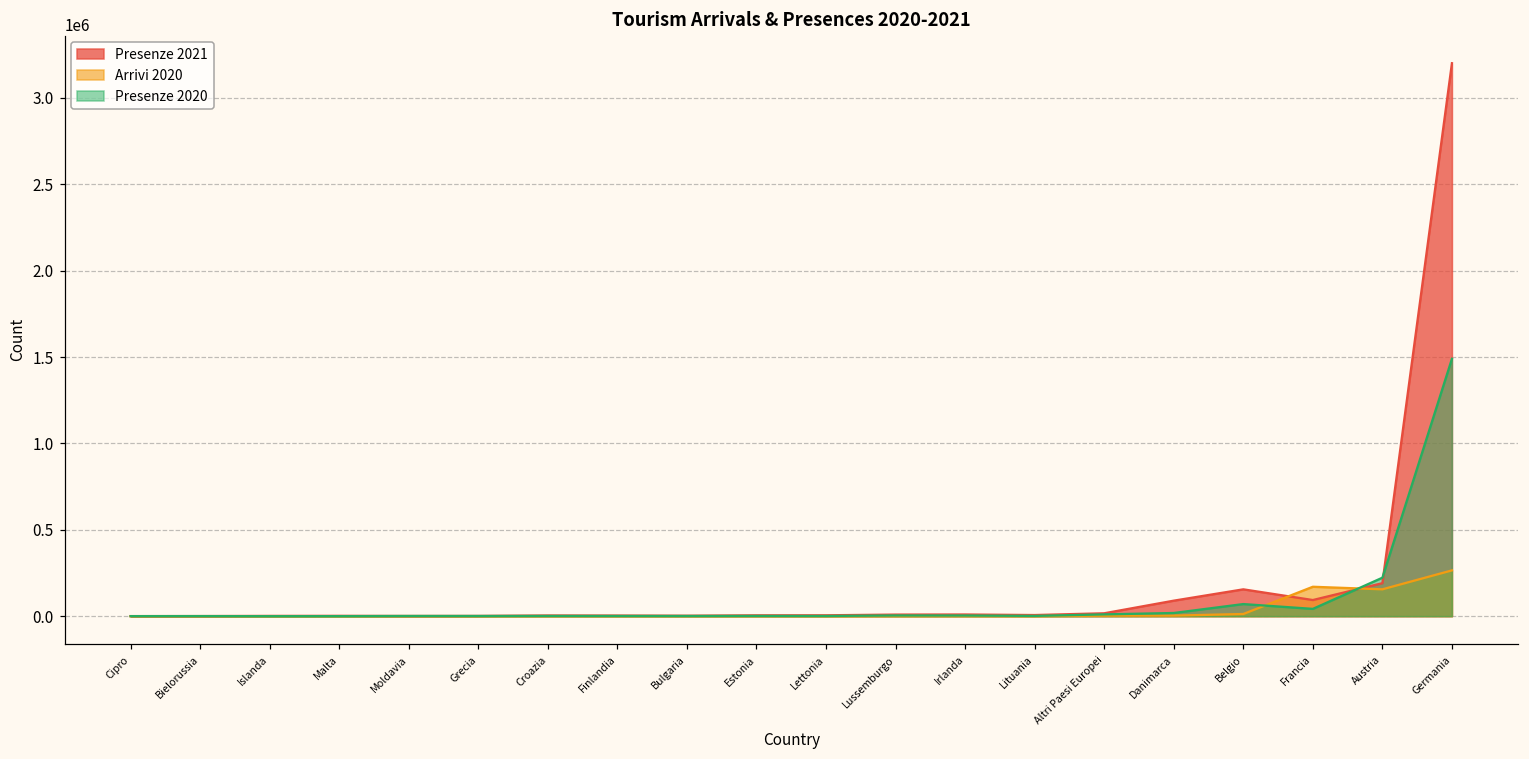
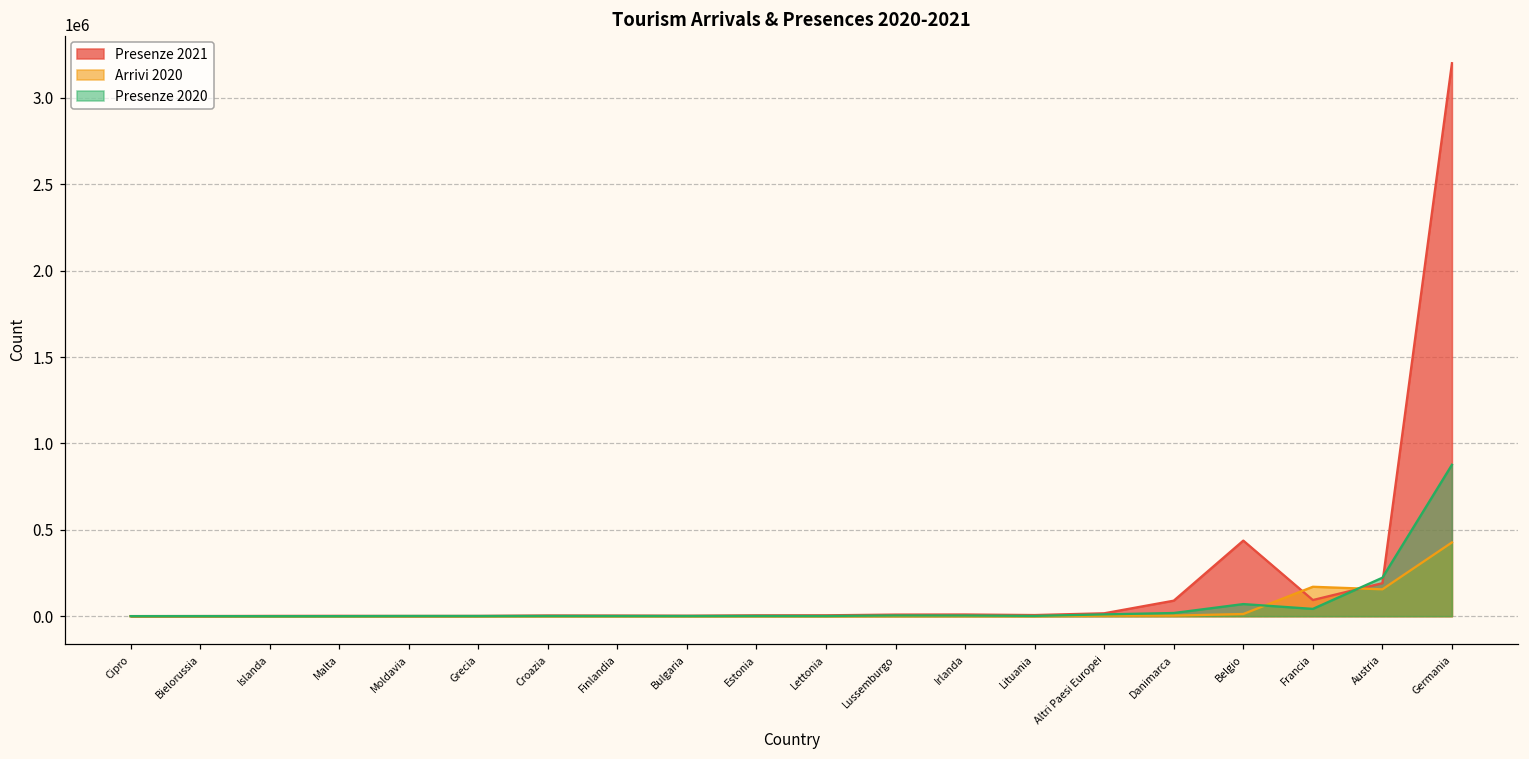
  {
    "Presenze 2021": {
      "Danimarca": 90000,
-     "Belgio": 160000,
+     "Belgio": 440000,
      "Francia": 90000,
      "Austria": 190000,
      "Germania": 3200000
    },
    "Arrivi 2020": {
      "Belgio": 10000,
      "Francia": 170000,
      "Austria": 160000,
-     "Germania": 270000
+     "Germania": 430000
    },
    "Presenze 2020": {
      "Belgio": 70000,
      "Francia": 40000,
      "Austria": 220000,
-     "Germania": 1490000
+     "Germania": 880000
    }
  }
